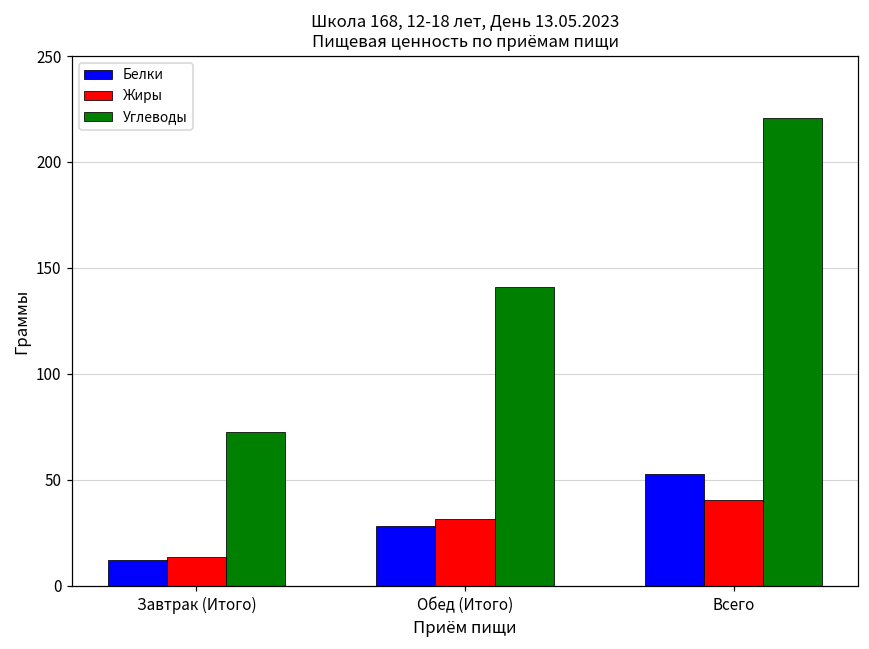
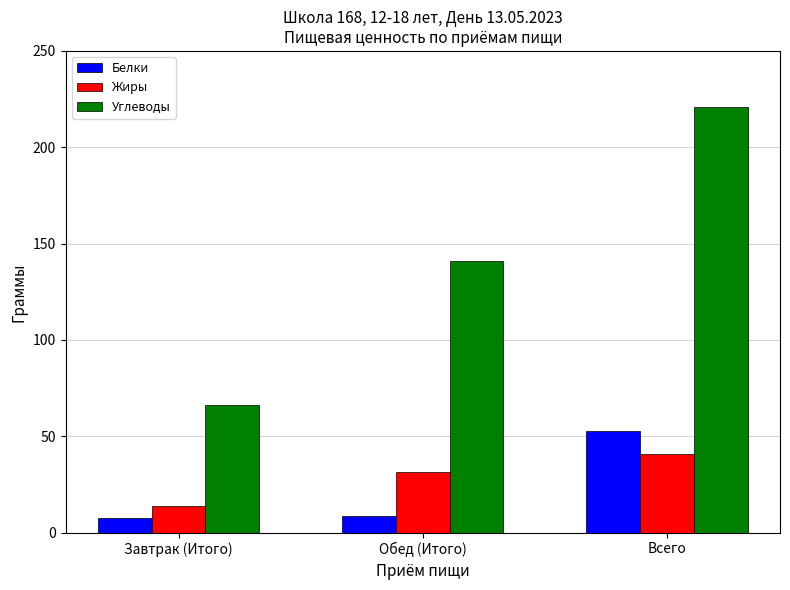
  {
    "Белки": {
-     "Завтрак (Итого)": 12,
-     "Обед (Итого)": 28,
+     "Завтрак (Итого)": 8,
+     "Обед (Итого)": 8,
      "Всего": 53
    },
    "Жиры": {
      "Завтрак (Итого)": 14,
      "Обед (Итого)": 32,
      "Всего": 41
    },
    "Углеводы": {
-     "Завтрак (Итого)": 72,
+     "Завтрак (Итого)": 66,
      "Обед (Итого)": 141,
      "Всего": 221
    }
  }
